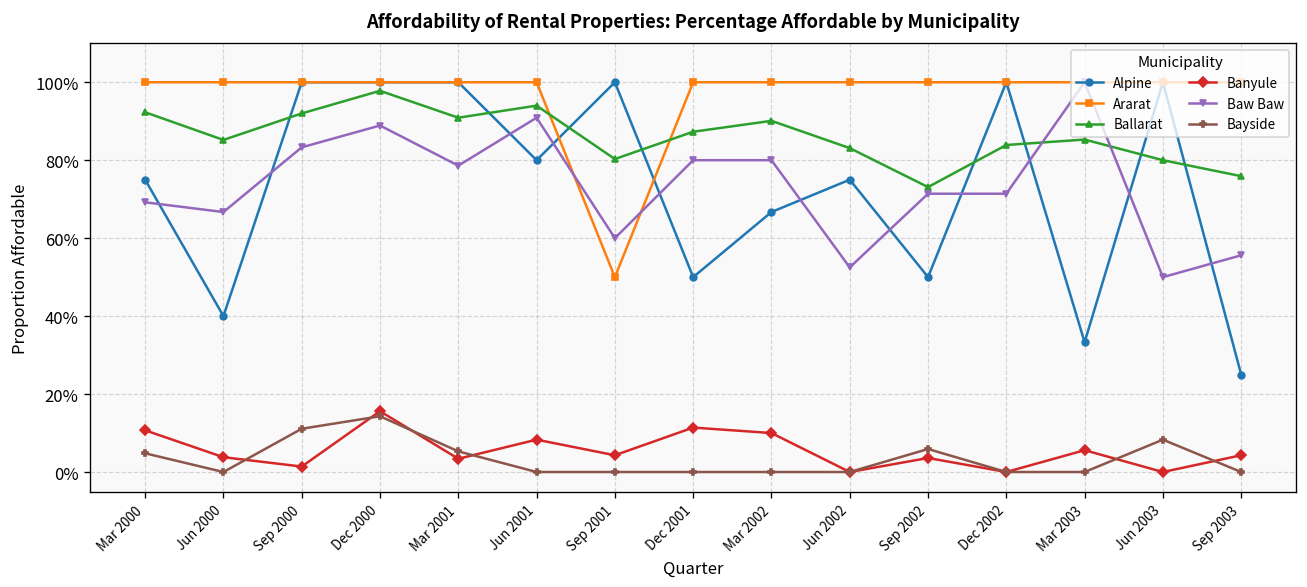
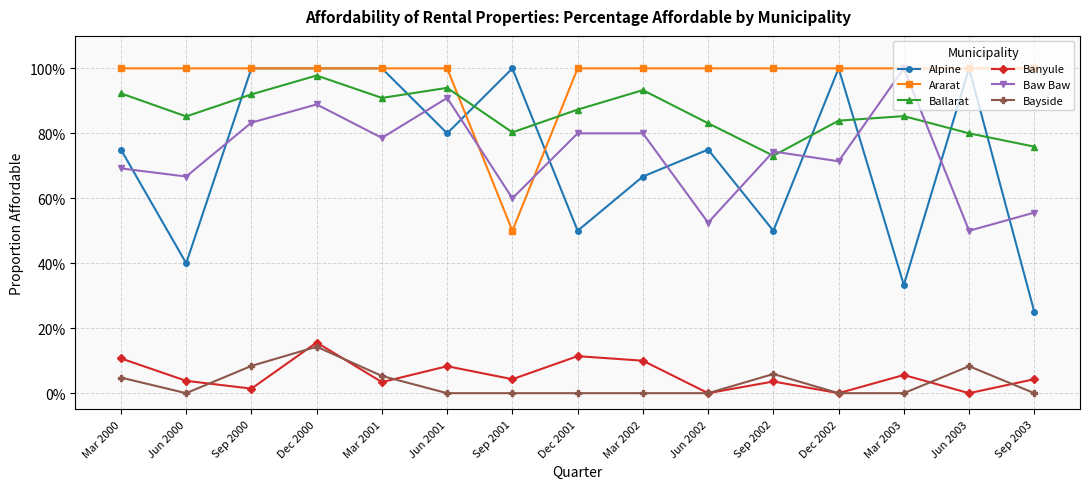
  {
    "Alpine": {
      "Mar 2000": "75%",
      "Jun 2000": "40%",
      "Jun 2001": "80%",
      "Sep 2001": "100%",
      "Dec 2001": "50%",
      "Mar 2002": "67%",
      "Jun 2002": "75%",
      "Sep 2002": "50%",
      "Mar 2003": "33%",
      "Sep 2003": "25%"
    },
    "Ararat": {
      "Mar 2000": "100%",
      "Jun 2000": "100%",
      "Jun 2001": "100%",
      "Sep 2001": "50%",
      "Dec 2001": "100%",
      "Mar 2002": "100%",
      "Jun 2002": "100%",
      "Sep 2002": "100%"
    },
    "Ballarat": {
      "Mar 2000": "92%",
      "Jun 2000": "85%",
      "Sep 2000": "92%",
      "Dec 2000": "98%",
      "Mar 2001": "91%",
      "Jun 2001": "94%",
      "Sep 2001": "80%",
      "Dec 2001": "87%",
-     "Mar 2002": "90%",
+     "Mar 2002": "93%",
      "Jun 2002": "83%",
      "Sep 2002": "73%",
      "Dec 2002": "84%",
      "Mar 2003": "85%",
      "Jun 2003": "80%",
      "Sep 2003": "76%"
    },
    "Banyule": {
      "Mar 2000": "11%",
      "Jun 2000": "4%",
      "Sep 2000": "1%",
      "Dec 2000": "16%",
      "Mar 2001": "3%",
      "Jun 2001": "8%",
      "Sep 2001": "4%",
      "Dec 2001": "11%",
      "Mar 2002": "10%",
      "Sep 2002": "4%",
      "Mar 2003": "6%",
      "Jun 2003": "0%",
      "Sep 2003": "4%"
    },
    "Baw Baw": {
      "Mar 2000": "69%",
      "Jun 2000": "67%",
      "Sep 2000": "83%",
      "Dec 2000": "89%",
      "Mar 2001": "79%",
      "Jun 2001": "91%",
      "Sep 2001": "60%",
      "Dec 2001": "80%",
      "Mar 2002": "80%",
      "Jun 2002": "53%",
-     "Sep 2002": "71%",
+     "Sep 2002": "74%",
      "Dec 2002": "71%",
      "Jun 2003": "50%",
      "Sep 2003": "56%"
    },
    "Bayside": {
      "Mar 2000": "5%",
      "Jun 2000": "0%",
-     "Sep 2000": "11%",
+     "Sep 2000": "8%",
      "Dec 2000": "14%",
      "Mar 2001": "5%",
      "Jun 2001": "0%",
      "Sep 2001": "0%",
      "Dec 2001": "0%",
      "Mar 2002": "0%",
      "Sep 2002": "6%",
      "Mar 2003": "0%",
      "Jun 2003": "8%",
      "Sep 2003": "0%"
    }
  }
